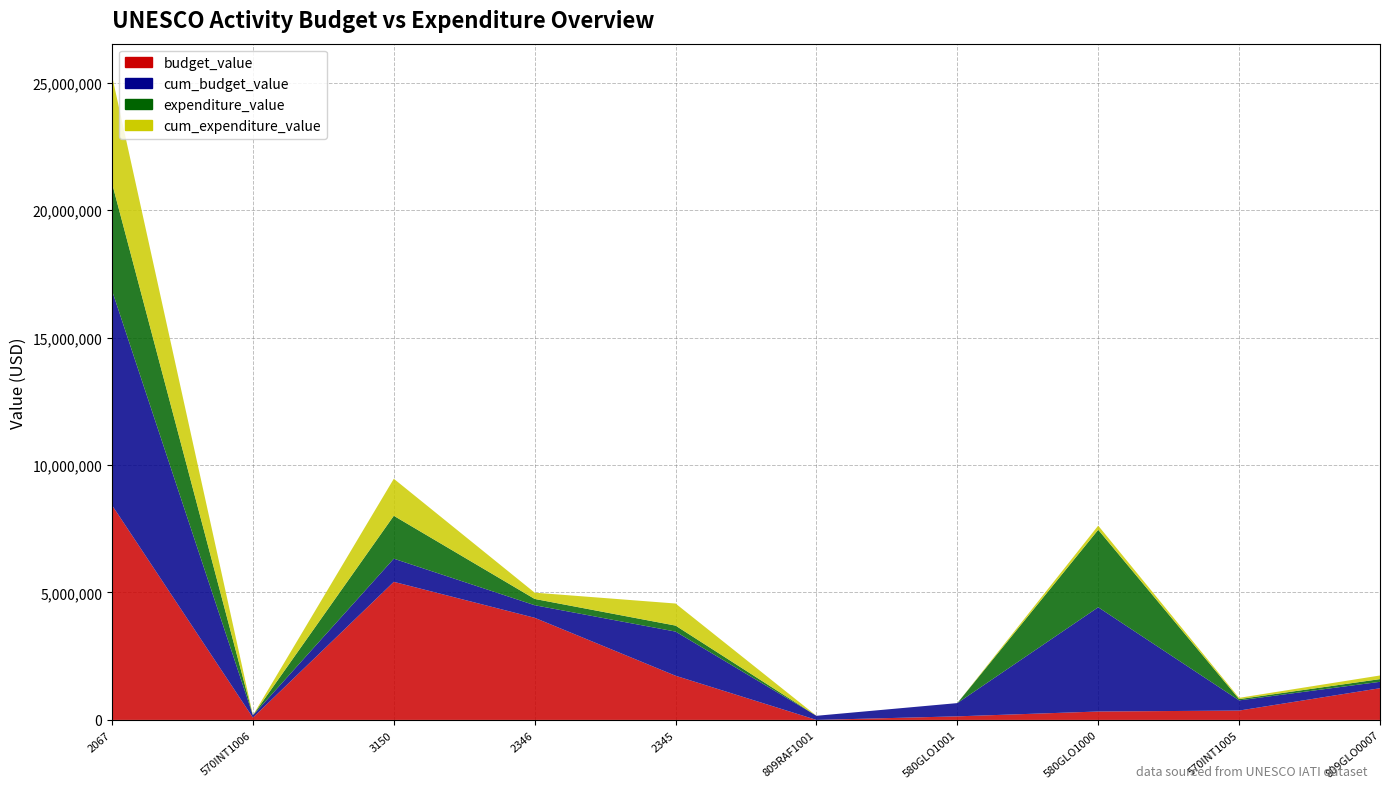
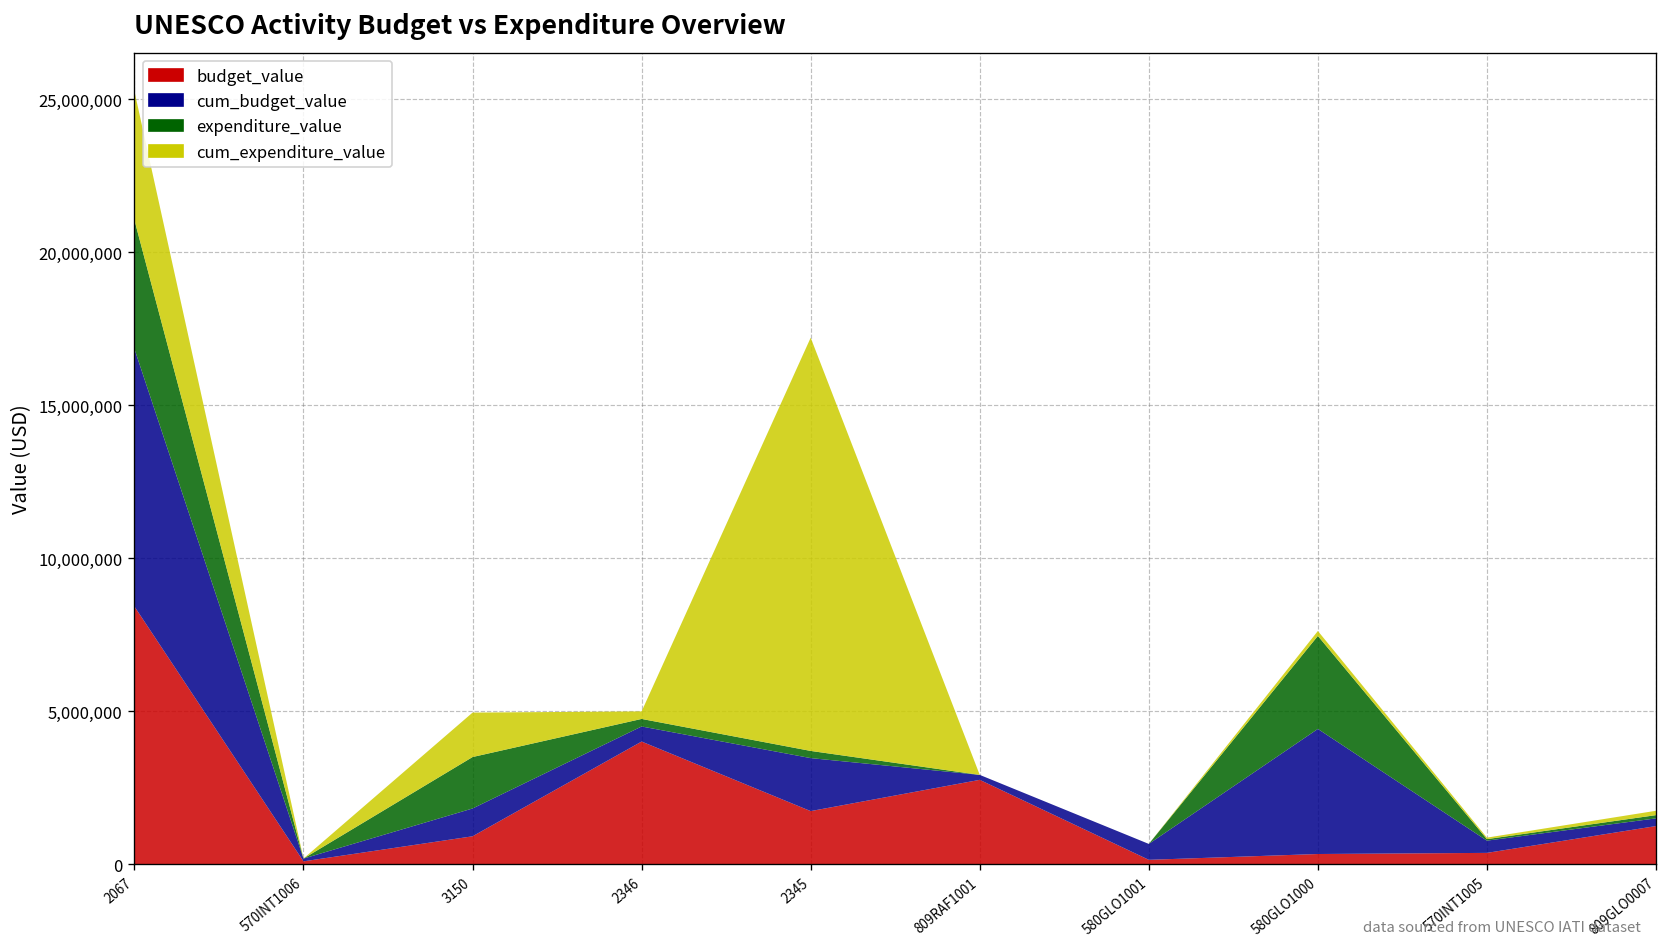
  {
    "budget_value": {
      "2067": "8,400,000",
-     "3150": "5,400,000",
+     "3150": "900,000",
      "2346": "4,000,000",
      "2345": "1,700,000",
-     "809RAF1001": "0",
+     "809RAF1001": "2,800,000",
      "580GLO1001": "100,000",
      "580GLO1000": "300,000",
      "570INT1005": "400,000",
      "809GLO0007": "1,200,000"
    },
    "cum_budget_value": {
      "2067": "8,400,000",
      "3150": "900,000",
      "2346": "500,000",
      "2345": "1,700,000",
      "580GLO1000": "4,100,000",
      "809GLO0007": "300,000"
    },
    "expenditure_value": {
      "2067": "4,200,000",
      "3150": "1,700,000",
      "2346": "200,000",
      "2345": "200,000",
      "580GLO1000": "3,000,000",
      "809GLO0007": "100,000"
    },
    "cum_expenditure_value": {
      "2067": "4,200,000",
      "3150": "1,500,000",
      "2346": "200,000",
-     "2345": "900,000",
+     "2345": "13,500,000",
      "580GLO1000": "200,000",
      "809GLO0007": "100,000"
    }
  }
